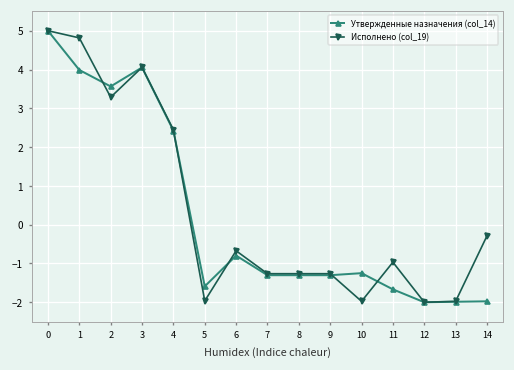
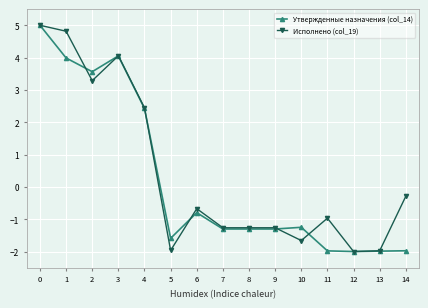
  {
    "Утвержденные назначения (col_14)": {
      "1": 4.0,
      "2": 3.6,
      "5": -1.6,
      "6": -0.8,
      "10": -1.3,
-     "11": -1.7,
+     "11": -2.0,
      "14": -2.0
    },
    "Исполнено (col_19)": {
      "1": 4.8,
      "2": 3.3,
      "5": -2.0,
      "6": -0.7,
-     "10": -2.0,
+     "10": -1.7,
      "11": -1.0,
      "14": -0.3
    }
  }
